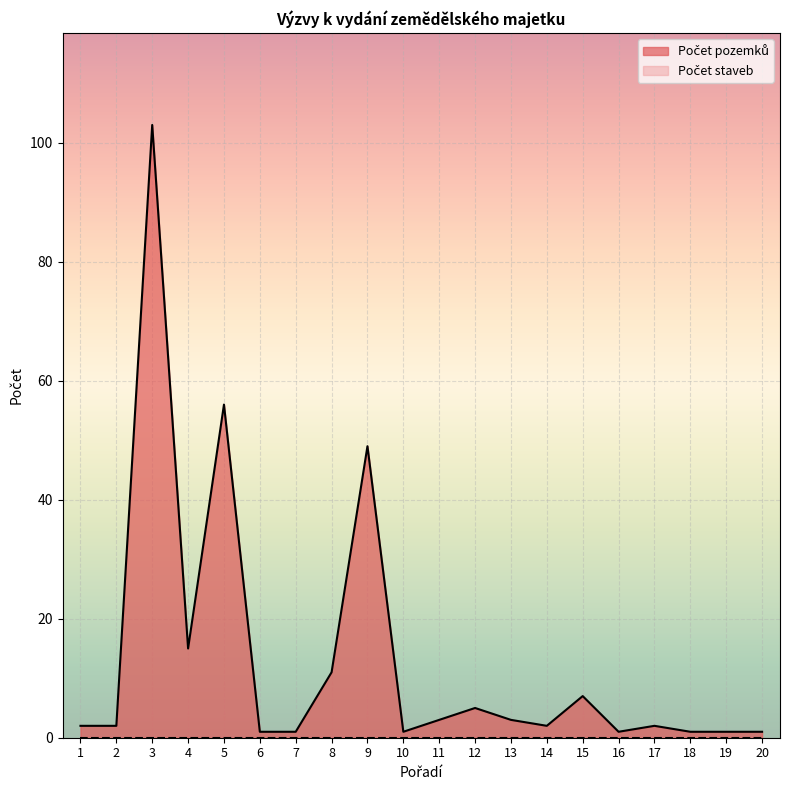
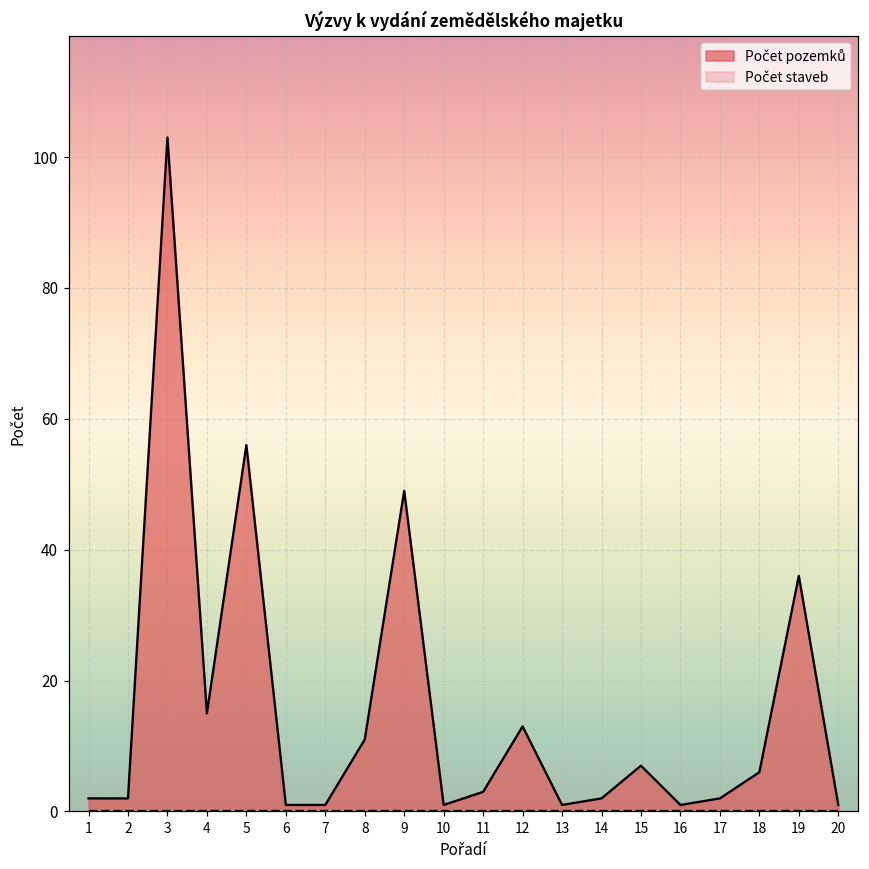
  {
    "Počet pozemků": {
      "1": 2,
      "2": 2,
      "3": 103,
      "4": 15,
      "5": 56,
      "6": 1,
      "7": 1,
      "8": 11,
      "9": 49,
      "10": 1,
      "11": 3,
-     "12": 5,
-     "13": 3,
+     "12": 13,
+     "13": 1,
      "14": 2,
      "15": 7,
      "16": 1,
      "17": 2,
-     "18": 1,
-     "19": 1,
+     "18": 6,
+     "19": 36,
      "20": 1
    },
    "Počet staveb": {
      "1": 0,
      "2": 0,
      "3": 0,
      "4": 0,
      "5": 0,
      "6": 0,
      "7": 0,
      "8": 0,
      "9": 0,
      "10": 0,
      "11": 0,
      "12": 0,
      "13": 0,
      "14": 0,
      "15": 0,
      "16": 0,
      "17": 0,
      "18": 0,
      "19": 0,
      "20": 0
    }
  }
